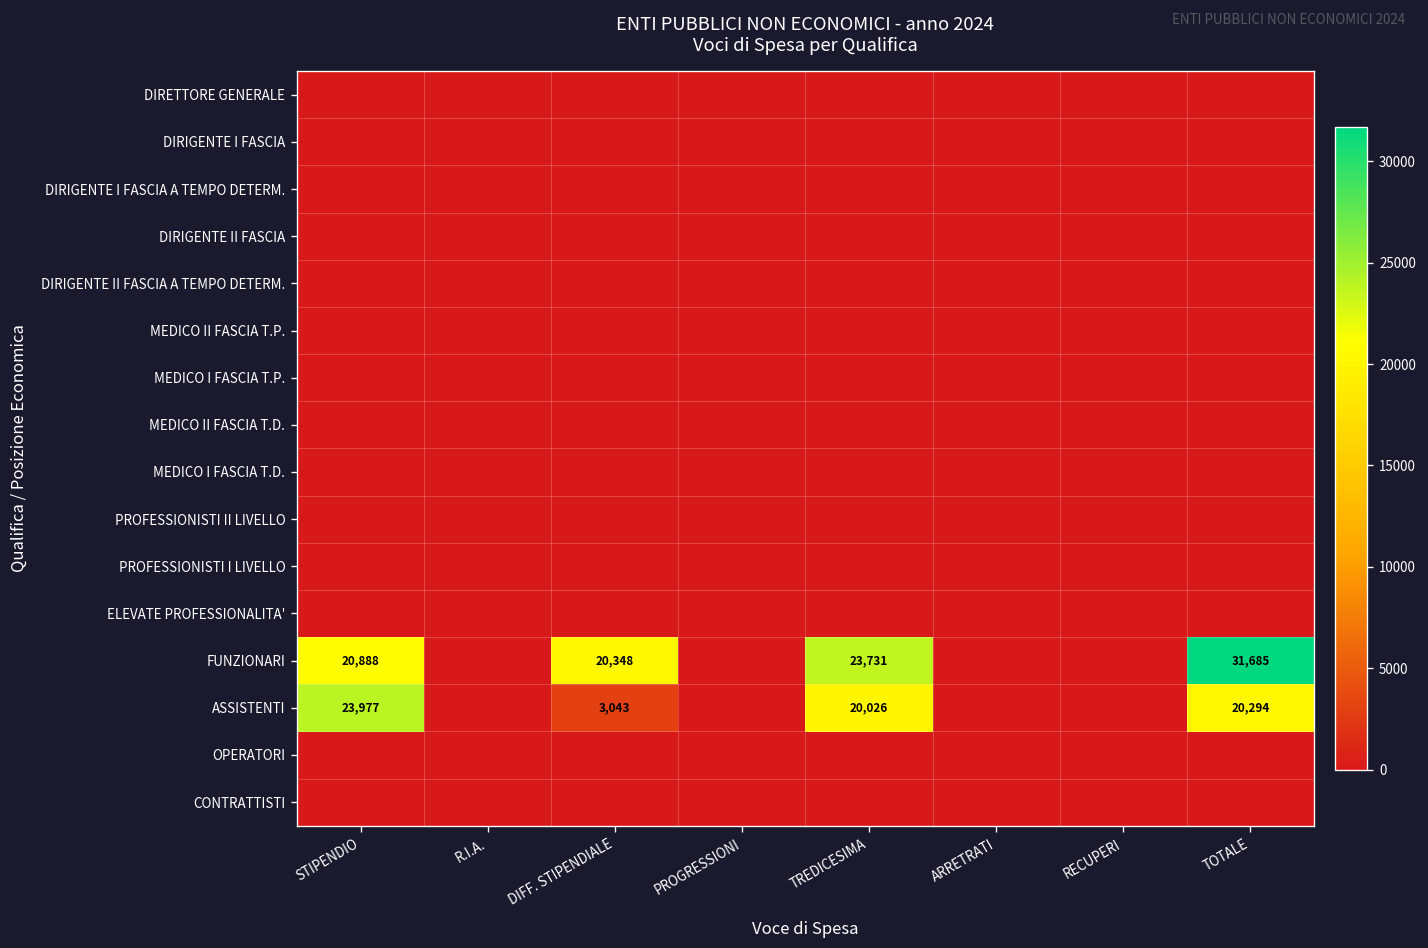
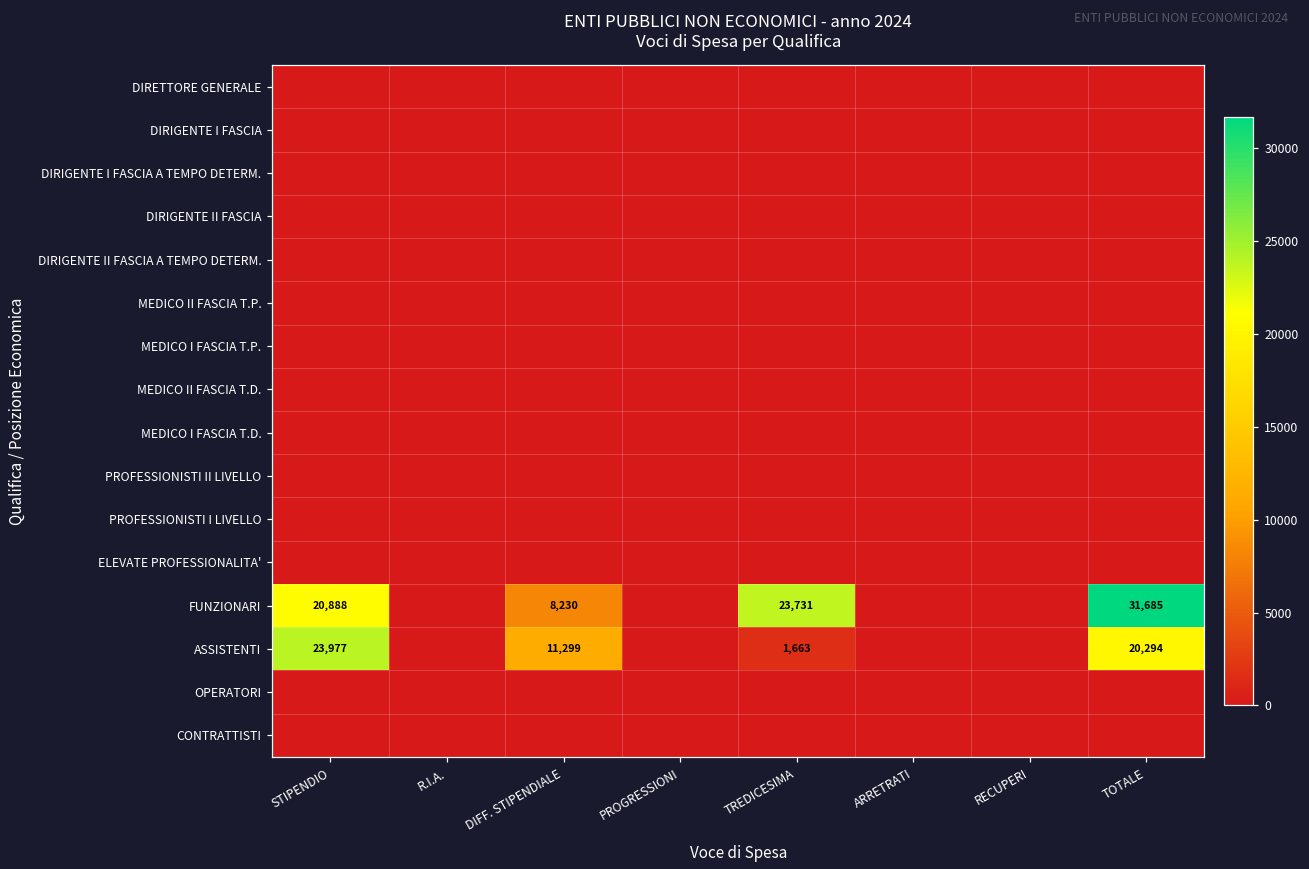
  {
    "FUNZIONARI": {
      "STIPENDIO": "20,888",
-     "DIFF. STIPENDIALE": "20,348",
+     "DIFF. STIPENDIALE": "8,230",
      "TREDICESIMA": "23,731",
      "TOTALE": "31,685"
    },
    "ASSISTENTI": {
      "STIPENDIO": "23,977",
-     "DIFF. STIPENDIALE": "3,043",
-     "TREDICESIMA": "20,026",
+     "DIFF. STIPENDIALE": "11,299",
+     "TREDICESIMA": "1,663",
      "TOTALE": "20,294"
    }
  }
